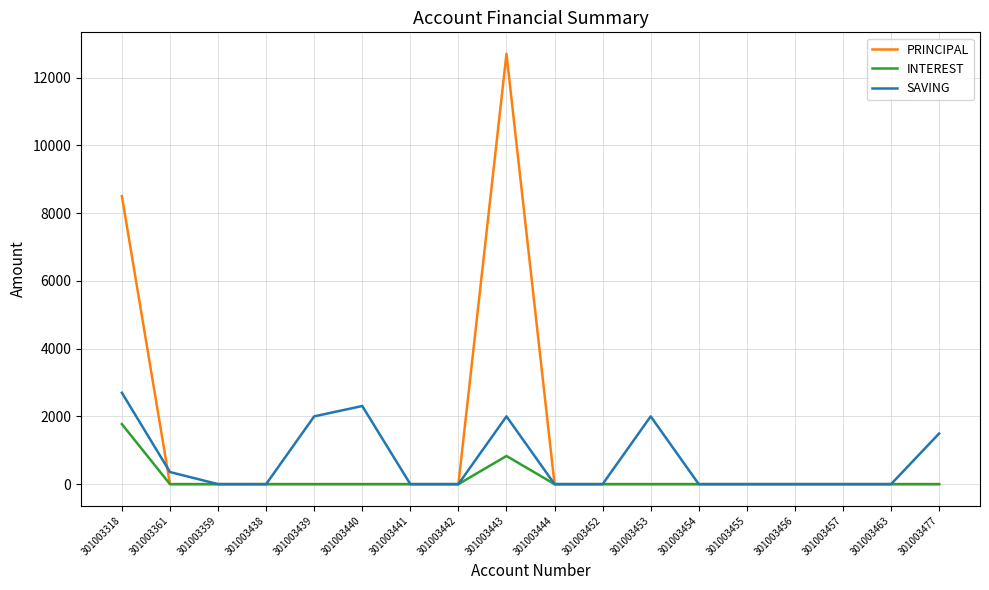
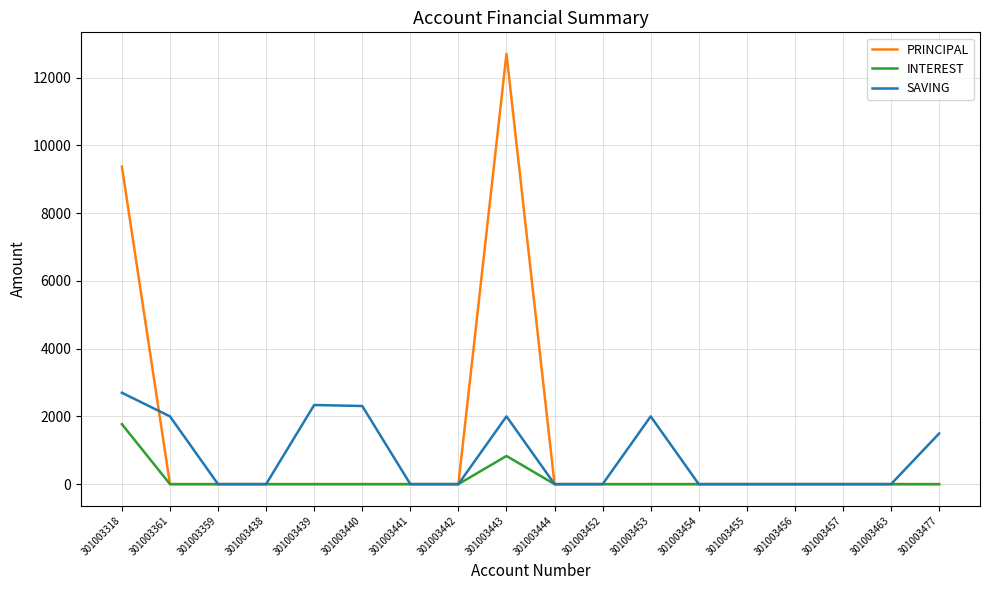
  {
    "PRINCIPAL": {
-     "301003318": 8500,
+     "301003318": 9400,
      "301003443": 12700
    },
    "INTEREST": {
      "301003318": 1800,
      "301003443": 800
    },
    "SAVING": {
      "301003318": 2700,
-     "301003361": 400,
-     "301003439": 2000,
+     "301003361": 2000,
+     "301003439": 2300,
      "301003440": 2300,
      "301003443": 2000,
      "301003453": 2000,
      "301003477": 1500
    }
  }
